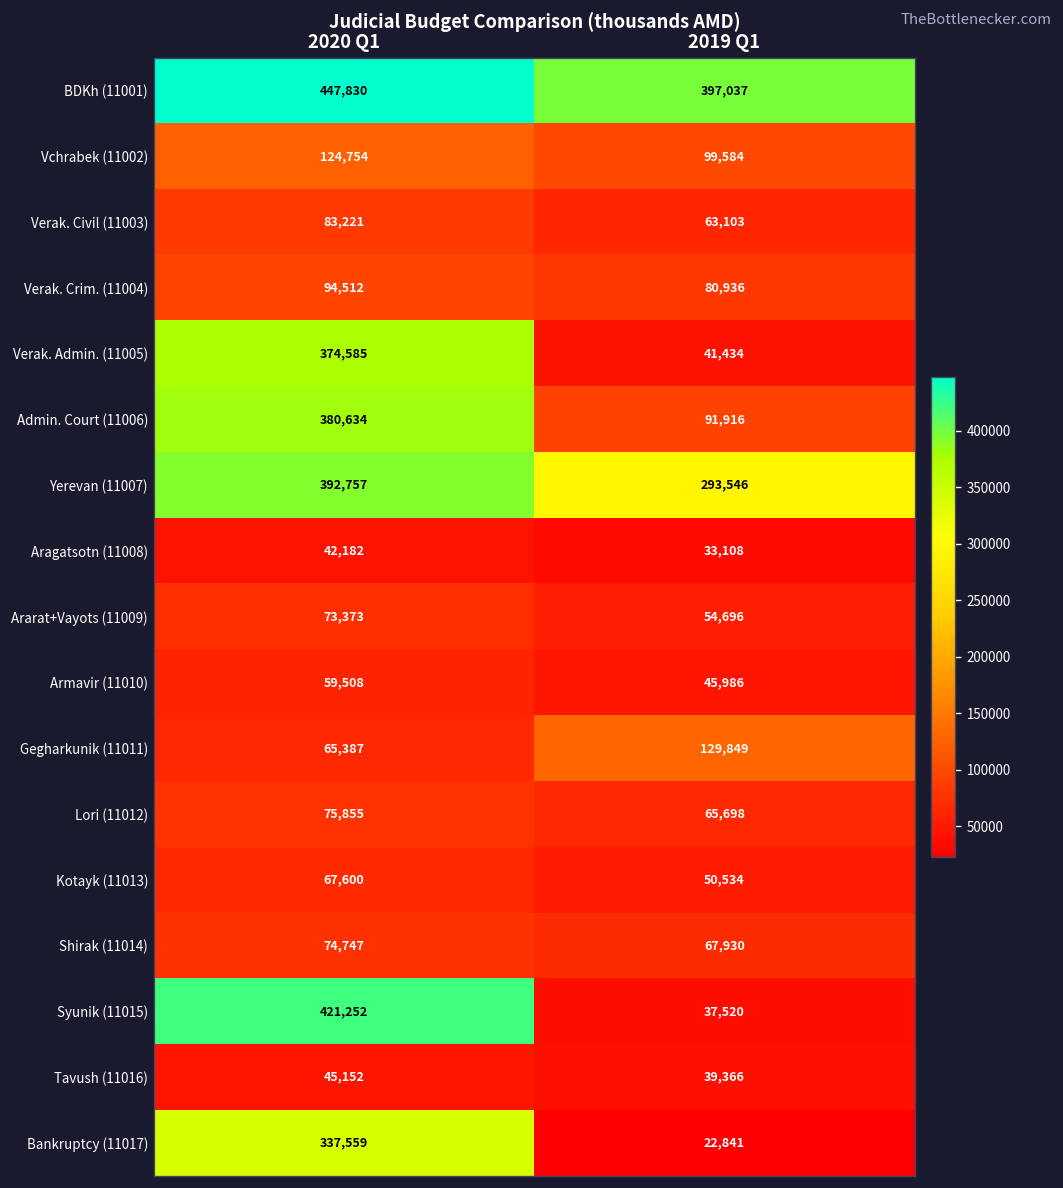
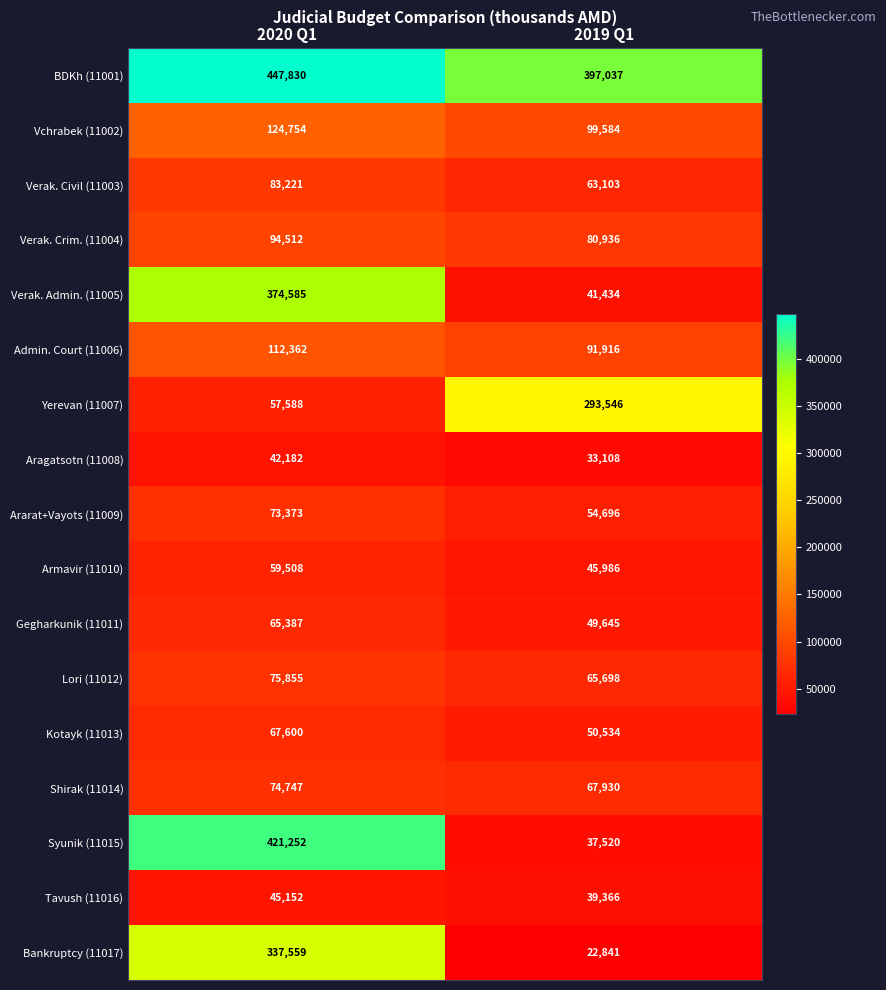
  {
    "BDKh (11001)": {
      "2020 Q1": "447,830",
      "2019 Q1": "397,037"
    },
    "Vchrabek (11002)": {
      "2020 Q1": "124,754",
      "2019 Q1": "99,584"
    },
    "Verak. Civil (11003)": {
      "2020 Q1": "83,221",
      "2019 Q1": "63,103"
    },
    "Verak. Crim. (11004)": {
      "2020 Q1": "94,512",
      "2019 Q1": "80,936"
    },
    "Verak. Admin. (11005)": {
      "2020 Q1": "374,585",
      "2019 Q1": "41,434"
    },
    "Admin. Court (11006)": {
-     "2020 Q1": "380,634",
+     "2020 Q1": "112,362",
      "2019 Q1": "91,916"
    },
    "Yerevan (11007)": {
-     "2020 Q1": "392,757",
+     "2020 Q1": "57,588",
      "2019 Q1": "293,546"
    },
    "Aragatsotn (11008)": {
      "2020 Q1": "42,182",
      "2019 Q1": "33,108"
    },
    "Ararat+Vayots (11009)": {
      "2020 Q1": "73,373",
      "2019 Q1": "54,696"
    },
    "Armavir (11010)": {
      "2020 Q1": "59,508",
      "2019 Q1": "45,986"
    },
    "Gegharkunik (11011)": {
      "2020 Q1": "65,387",
-     "2019 Q1": "129,849"
+     "2019 Q1": "49,645"
    },
    "Lori (11012)": {
      "2020 Q1": "75,855",
      "2019 Q1": "65,698"
    },
    "Kotayk (11013)": {
      "2020 Q1": "67,600",
      "2019 Q1": "50,534"
    },
    "Shirak (11014)": {
      "2020 Q1": "74,747",
      "2019 Q1": "67,930"
    },
    "Syunik (11015)": {
      "2020 Q1": "421,252",
      "2019 Q1": "37,520"
    },
    "Tavush (11016)": {
      "2020 Q1": "45,152",
      "2019 Q1": "39,366"
    },
    "Bankruptcy (11017)": {
      "2020 Q1": "337,559",
      "2019 Q1": "22,841"
    }
  }
